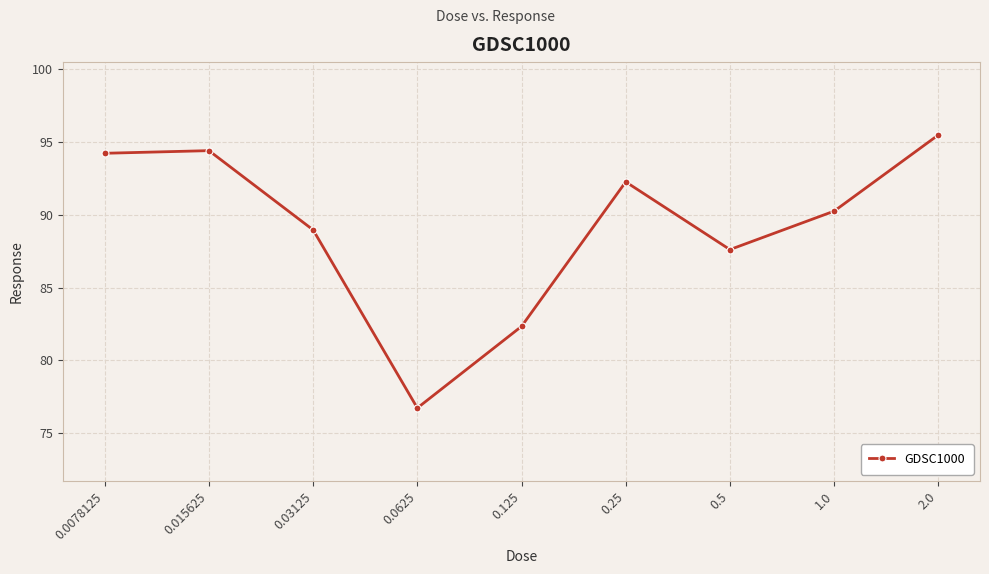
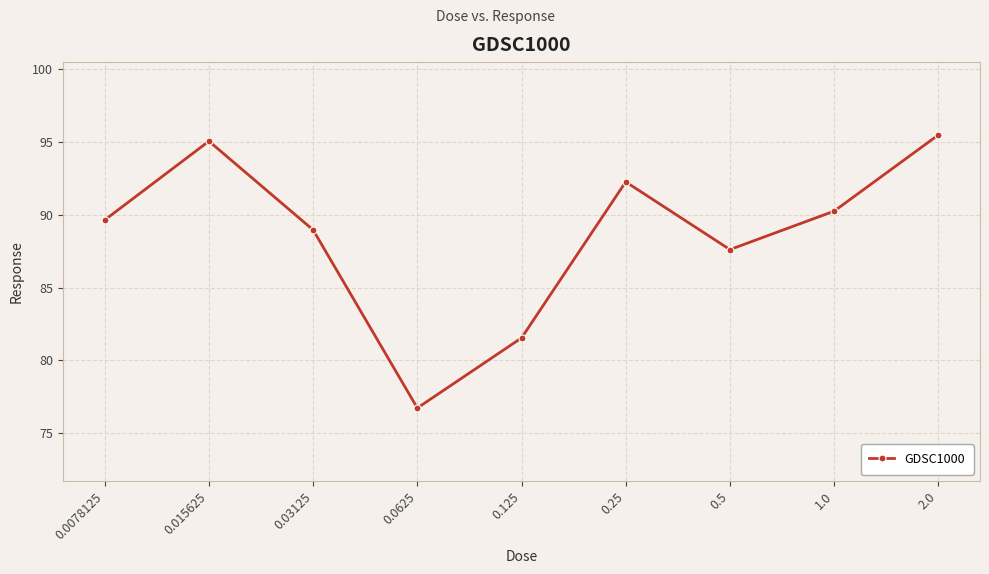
  {
-   "0.0078125": 94.2,
-   "0.015625": 94.4,
+   "0.0078125": 89.6,
+   "0.015625": 95.0,
    "0.03125": 89.0,
    "0.0625": 76.7,
-   "0.125": 82.3,
+   "0.125": 81.5,
    "0.25": 92.3,
    "0.5": 87.6,
    "1.0": 90.2,
    "2.0": 95.5
  }
